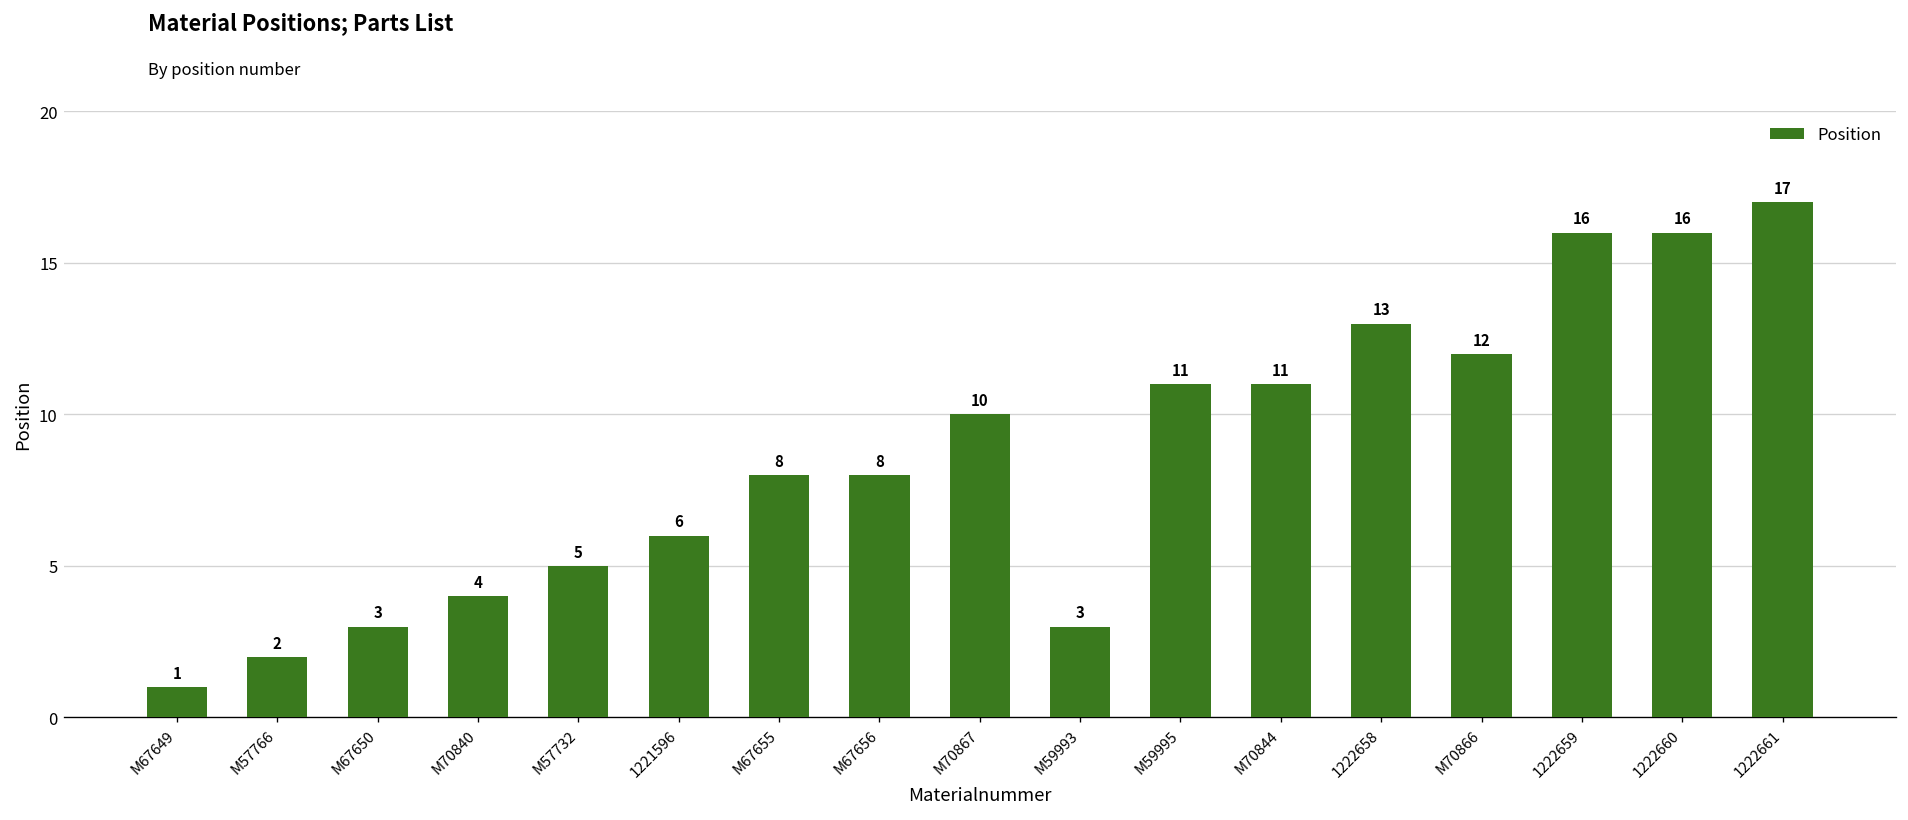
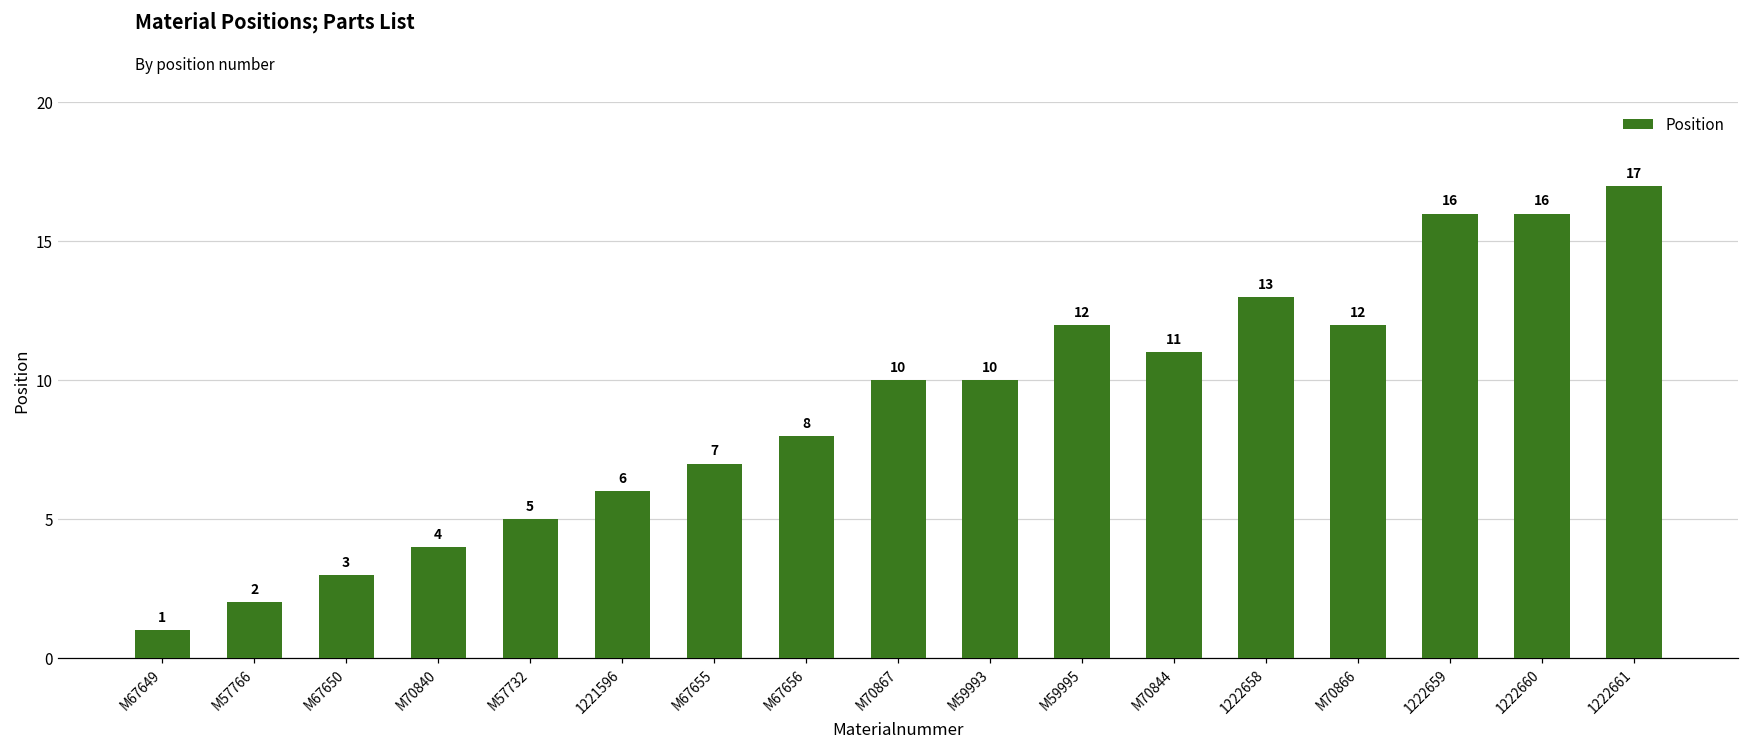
  {
    "M67649": 1,
    "M57766": 2,
    "M67650": 3,
    "M70840": 4,
    "M57732": 5,
    "1221596": 6,
-   "M67655": 8,
+   "M67655": 7,
    "M67656": 8,
    "M70867": 10,
-   "M59993": 3,
-   "M59995": 11,
+   "M59993": 10,
+   "M59995": 12,
    "M70844": 11,
    "1222658": 13,
    "M70866": 12,
    "1222659": 16,
    "1222660": 16,
    "1222661": 17
  }
